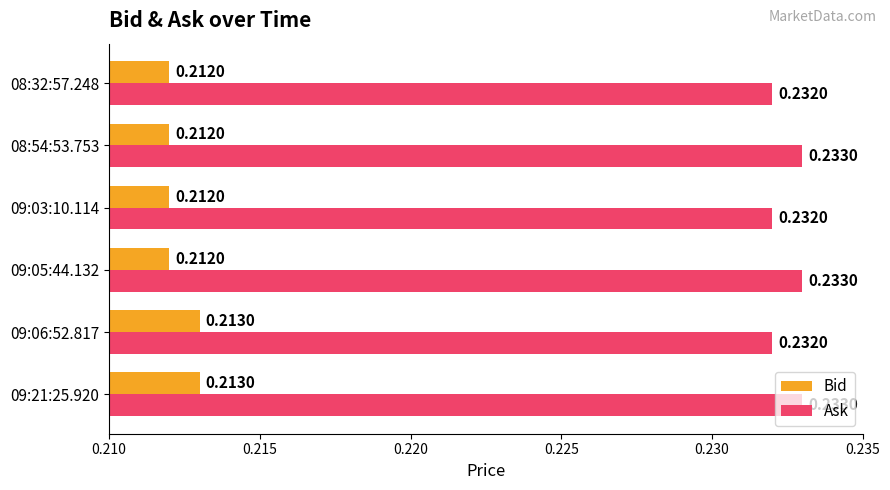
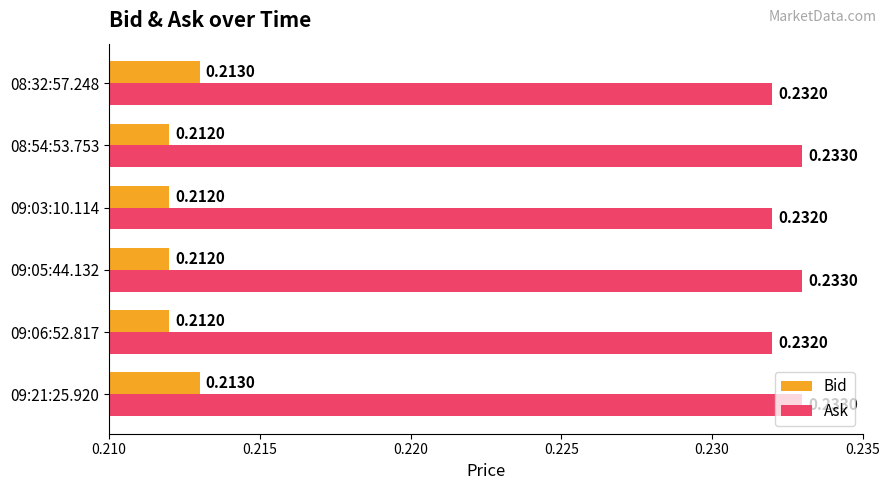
  {
    "Bid": {
-     "08:32:57.248": 0.2120,
+     "08:32:57.248": 0.2130,
      "08:54:53.753": 0.2120,
      "09:03:10.114": 0.2120,
      "09:05:44.132": 0.2120,
-     "09:06:52.817": 0.2130,
+     "09:06:52.817": 0.2120,
      "09:21:25.920": 0.2130
    },
    "Ask": {
      "08:32:57.248": 0.2320,
      "08:54:53.753": 0.2330,
      "09:03:10.114": 0.2320,
      "09:05:44.132": 0.2330,
      "09:06:52.817": 0.2320
    }
  }
